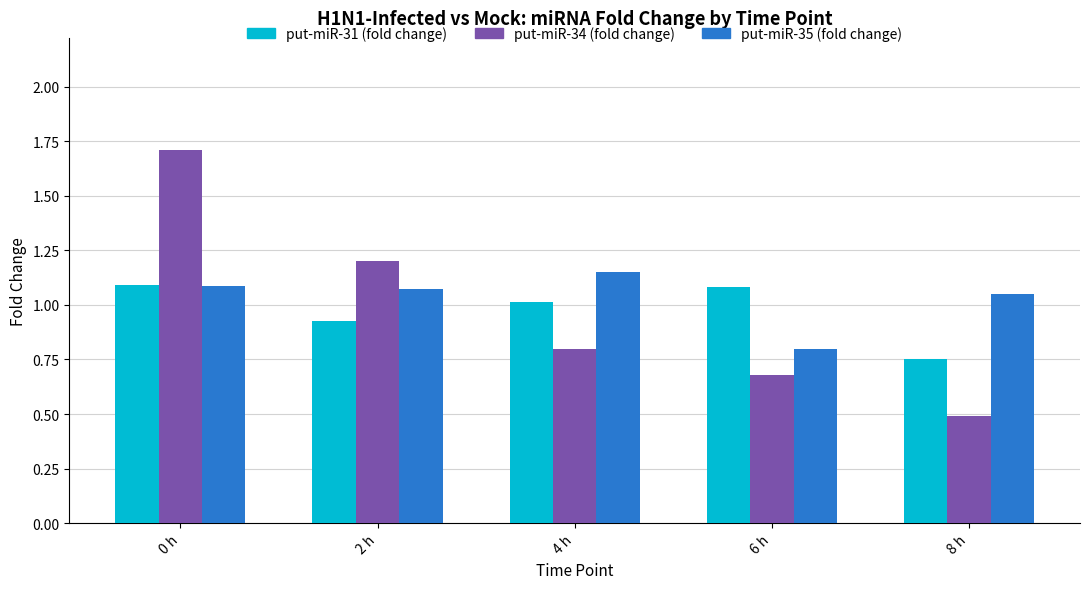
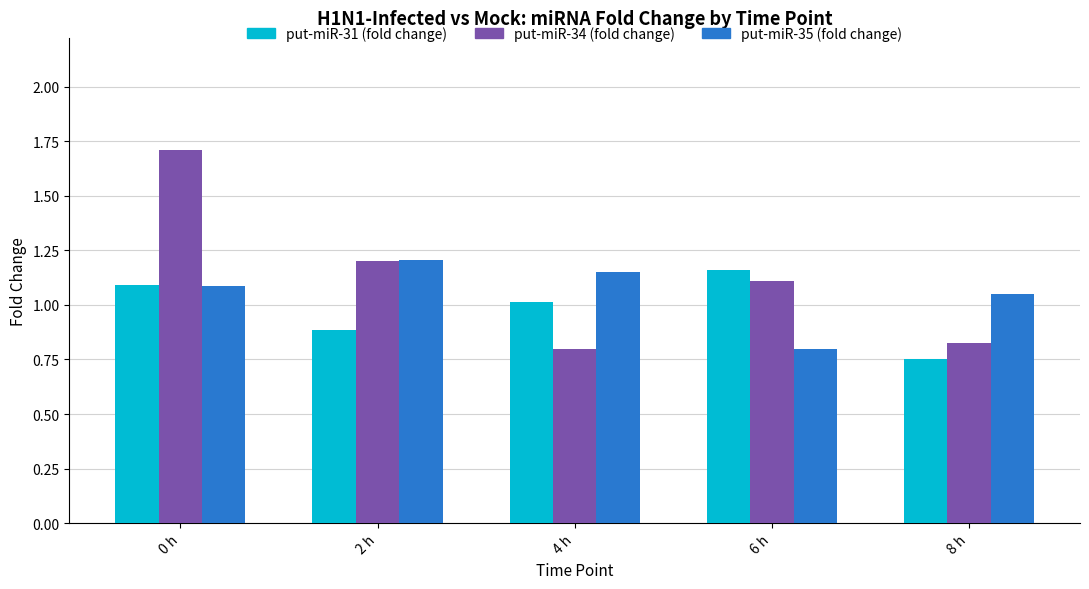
  {
    "put-miR-31 (fold change)": {
      "0 h": 1.09,
-     "2 h": 0.93,
+     "2 h": 0.88,
      "4 h": 1.02,
-     "6 h": 1.08,
+     "6 h": 1.16,
      "8 h": 0.75
    },
    "put-miR-34 (fold change)": {
      "0 h": 1.71,
      "2 h": 1.20,
      "4 h": 0.80,
-     "6 h": 0.68,
-     "8 h": 0.49
+     "6 h": 1.11,
+     "8 h": 0.83
    },
    "put-miR-35 (fold change)": {
      "0 h": 1.09,
-     "2 h": 1.07,
+     "2 h": 1.21,
      "4 h": 1.15,
      "6 h": 0.80,
      "8 h": 1.05
    }
  }
